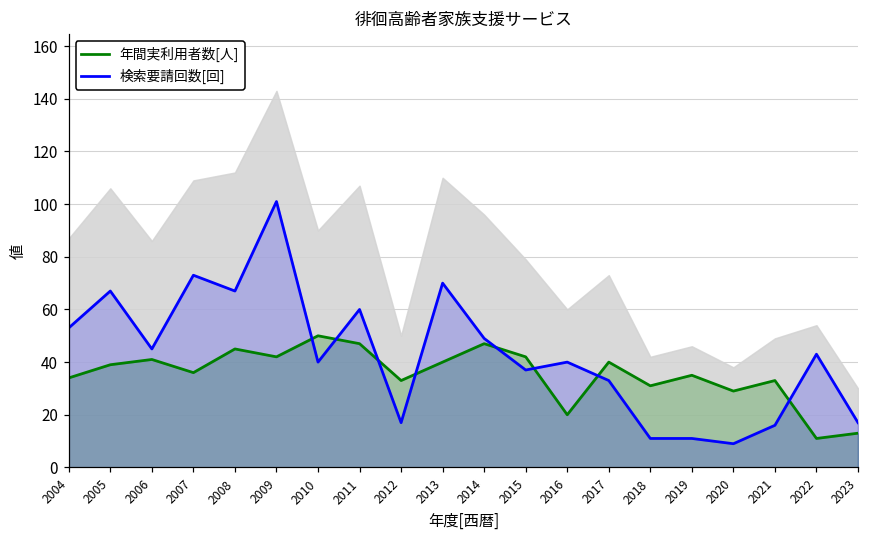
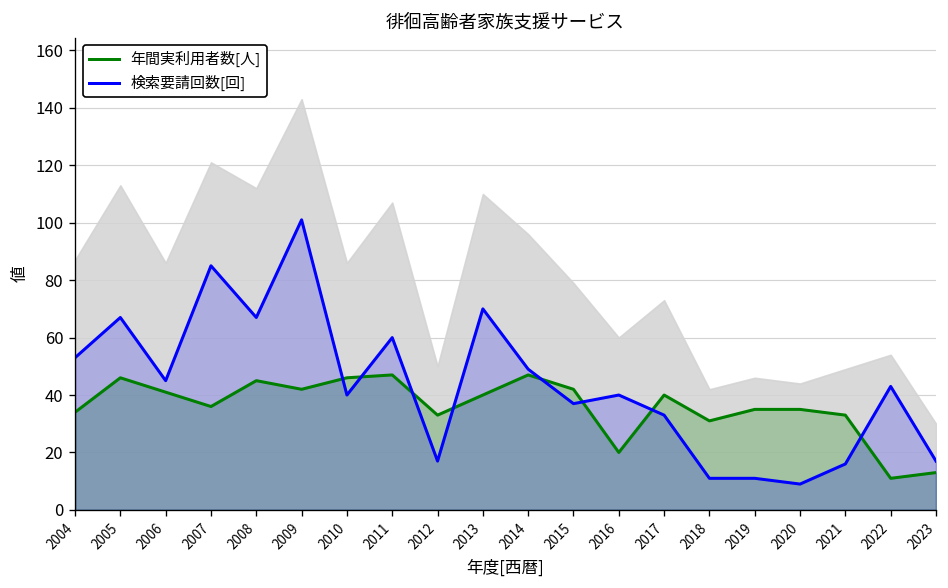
  {
    "年間実利用者数[人]": {
      "2004": 34,
-     "2005": 39,
+     "2005": 46,
      "2006": 41,
      "2007": 36,
      "2008": 45,
      "2009": 42,
-     "2010": 50,
+     "2010": 46,
      "2011": 47,
      "2012": 33,
      "2013": 40,
      "2014": 47,
      "2015": 42,
      "2016": 20,
      "2017": 40,
      "2018": 31,
      "2019": 35,
-     "2020": 29,
+     "2020": 35,
      "2021": 33,
      "2022": 11,
      "2023": 13
    },
    "検索要請回数[回]": {
      "2004": 53,
      "2005": 67,
      "2006": 45,
-     "2007": 73,
+     "2007": 85,
      "2008": 67,
      "2009": 101,
      "2010": 40,
      "2011": 60,
      "2012": 17,
      "2013": 70,
      "2014": 49,
      "2015": 37,
      "2016": 40,
      "2017": 33,
      "2018": 11,
      "2019": 11,
      "2020": 9,
      "2021": 16,
      "2022": 43,
      "2023": 17
    }
  }
